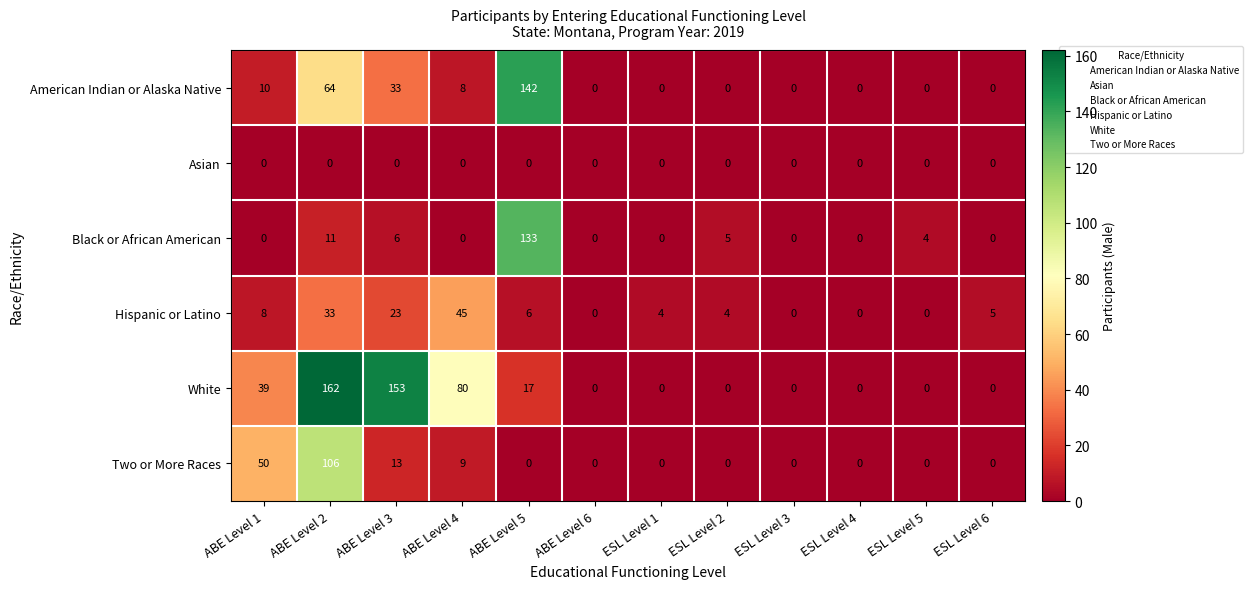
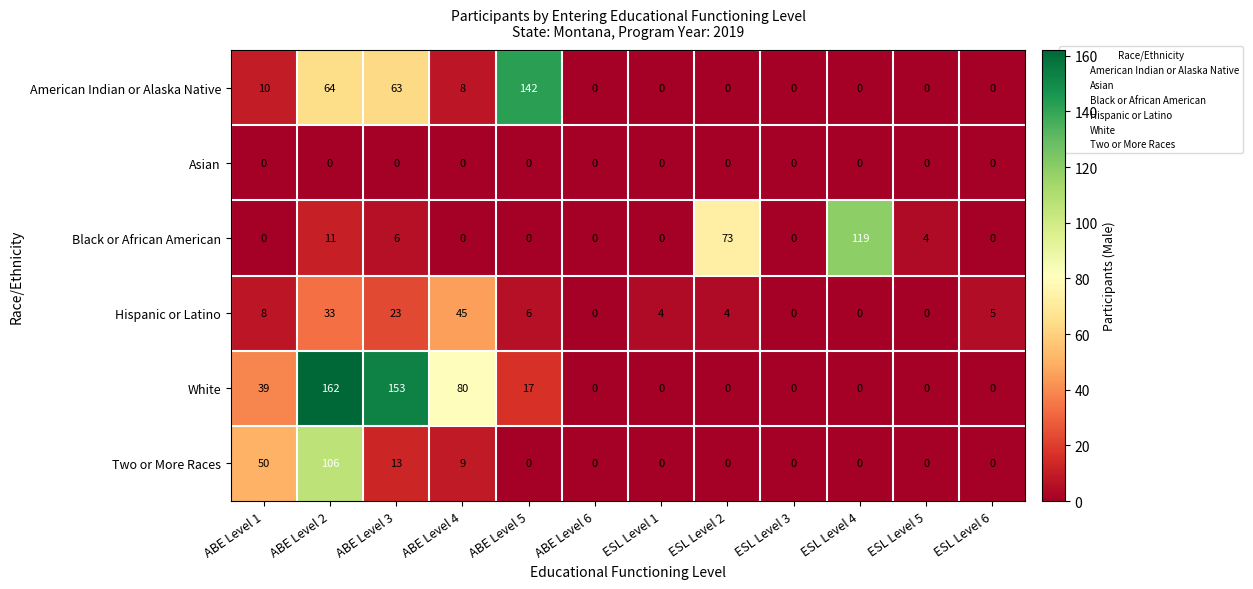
  {
    "American Indian or Alaska Native": {
      "ABE Level 1": 10,
      "ABE Level 2": 64,
-     "ABE Level 3": 33,
+     "ABE Level 3": 63,
      "ABE Level 4": 8,
      "ABE Level 5": 142,
      "ABE Level 6": 0,
      "ESL Level 1": 0,
      "ESL Level 2": 0,
      "ESL Level 3": 0,
      "ESL Level 4": 0,
      "ESL Level 5": 0,
      "ESL Level 6": 0
    },
    "Asian": {
      "ABE Level 1": 0,
      "ABE Level 2": 0,
      "ABE Level 3": 0,
      "ABE Level 4": 0,
      "ABE Level 5": 0,
      "ABE Level 6": 0,
      "ESL Level 1": 0,
      "ESL Level 2": 0,
      "ESL Level 3": 0,
      "ESL Level 4": 0,
      "ESL Level 5": 0,
      "ESL Level 6": 0
    },
    "Black or African American": {
      "ABE Level 1": 0,
      "ABE Level 2": 11,
      "ABE Level 3": 6,
      "ABE Level 4": 0,
-     "ABE Level 5": 133,
+     "ABE Level 5": 0,
      "ABE Level 6": 0,
      "ESL Level 1": 0,
-     "ESL Level 2": 5,
+     "ESL Level 2": 73,
      "ESL Level 3": 0,
-     "ESL Level 4": 0,
+     "ESL Level 4": 119,
      "ESL Level 5": 4,
      "ESL Level 6": 0
    },
    "Hispanic or Latino": {
      "ABE Level 1": 8,
      "ABE Level 2": 33,
      "ABE Level 3": 23,
      "ABE Level 4": 45,
      "ABE Level 5": 6,
      "ABE Level 6": 0,
      "ESL Level 1": 4,
      "ESL Level 2": 4,
      "ESL Level 3": 0,
      "ESL Level 4": 0,
      "ESL Level 5": 0,
      "ESL Level 6": 5
    },
    "White": {
      "ABE Level 1": 39,
      "ABE Level 2": 162,
      "ABE Level 3": 153,
      "ABE Level 4": 80,
      "ABE Level 5": 17,
      "ABE Level 6": 0,
      "ESL Level 1": 0,
      "ESL Level 2": 0,
      "ESL Level 3": 0,
      "ESL Level 4": 0,
      "ESL Level 5": 0,
      "ESL Level 6": 0
    },
    "Two or More Races": {
      "ABE Level 1": 50,
      "ABE Level 2": 106,
      "ABE Level 3": 13,
      "ABE Level 4": 9,
      "ABE Level 5": 0,
      "ABE Level 6": 0,
      "ESL Level 1": 0,
      "ESL Level 2": 0,
      "ESL Level 3": 0,
      "ESL Level 4": 0,
      "ESL Level 5": 0,
      "ESL Level 6": 0
    }
  }
